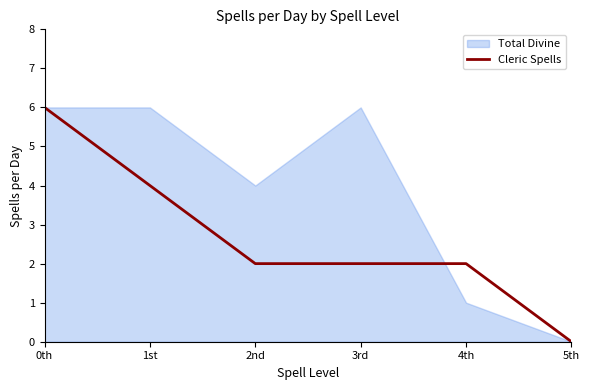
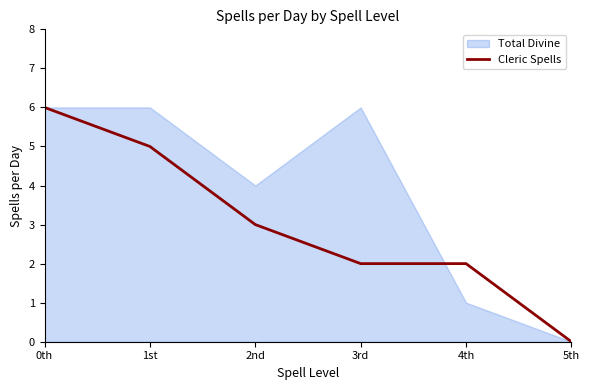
  {
    "Cleric Spells": {
-     "1st": 4,
-     "2nd": 2,
+     "1st": 5,
+     "2nd": 3,
      "3rd": 2,
      "4th": 2
    },
    "Total Divine": {
      "1st": 6,
      "2nd": 4,
      "3rd": 6,
      "4th": 1
    }
  }
